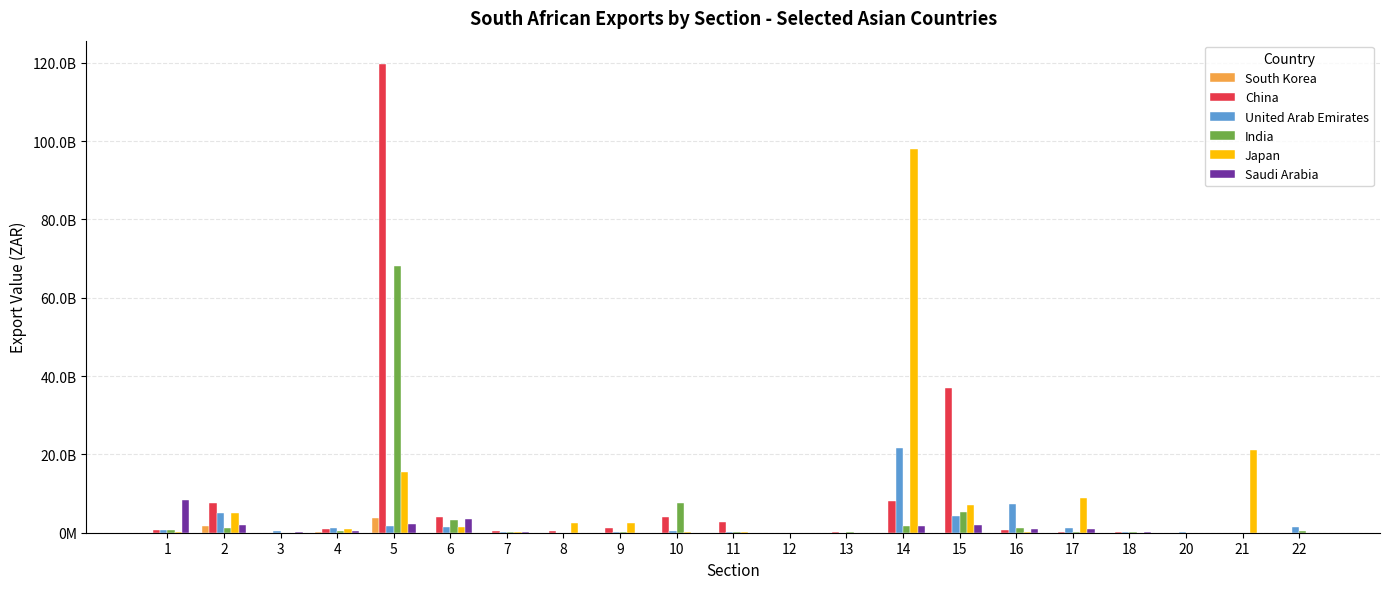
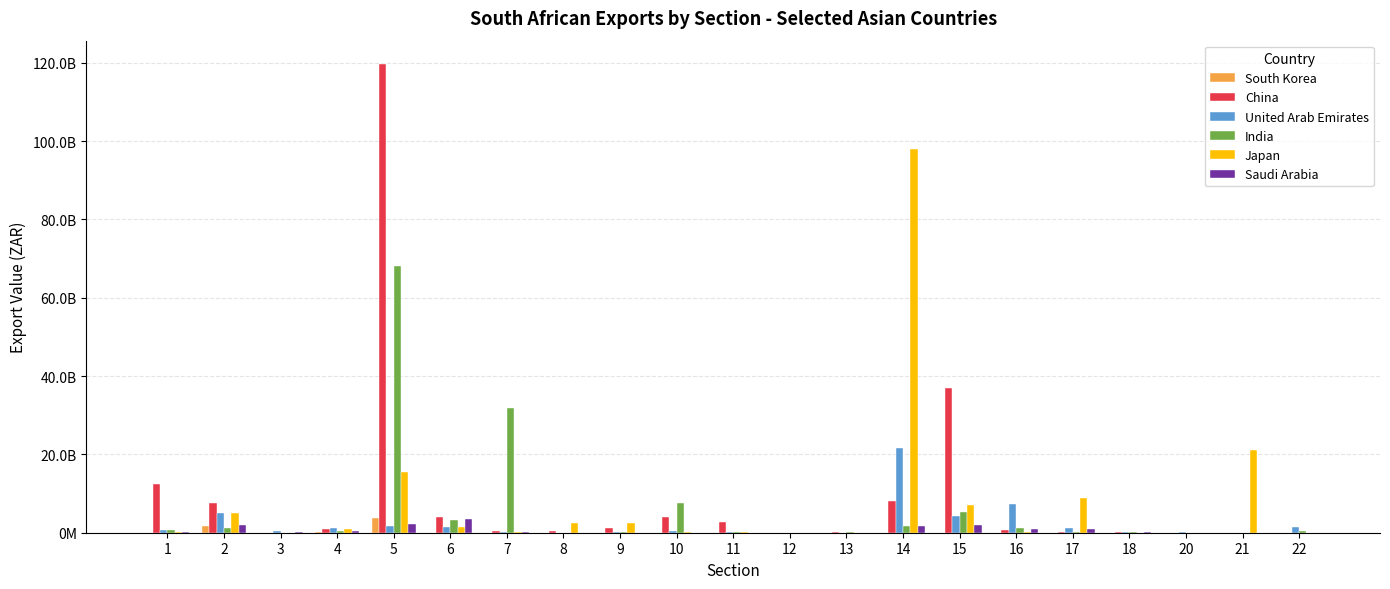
  {
    "South Korea": {
      "2": 2000000000,
      "5": 4000000000,
      "21": 0,
      "22": 0
    },
    "China": {
-     "1": 1000000000,
+     "1": 13000000000,
      "2": 8000000000,
      "4": 1000000000,
      "5": 120000000000,
      "6": 4000000000,
      "9": 1000000000,
      "10": 4000000000,
      "11": 3000000000,
      "14": 8000000000,
      "15": 37000000000
    },
    "United Arab Emirates": {
      "2": 5000000000,
      "4": 1000000000,
      "5": 2000000000,
      "6": 2000000000,
      "14": 22000000000,
      "15": 4000000000,
      "16": 7000000000,
      "17": 1000000000,
      "22": 2000000000
    },
    "India": {
      "1": 1000000000,
      "2": 1000000000,
      "5": 68000000000,
      "6": 3000000000,
-     "7": 0,
+     "7": 32000000000,
      "10": 8000000000,
      "14": 2000000000,
      "15": 5000000000,
      "16": 1000000000
    },
    "Japan": {
      "2": 5000000000,
      "4": 1000000000,
      "5": 15000000000,
      "6": 1000000000,
      "8": 3000000000,
      "9": 2000000000,
      "14": 98000000000,
      "15": 7000000000,
      "17": 9000000000,
      "21": 21000000000
    },
    "Saudi Arabia": {
-     "1": 8000000000,
+     "1": 0,
      "2": 2000000000,
      "5": 2000000000,
      "6": 4000000000,
      "14": 2000000000,
      "15": 2000000000,
      "16": 1000000000,
      "17": 1000000000
    }
  }
